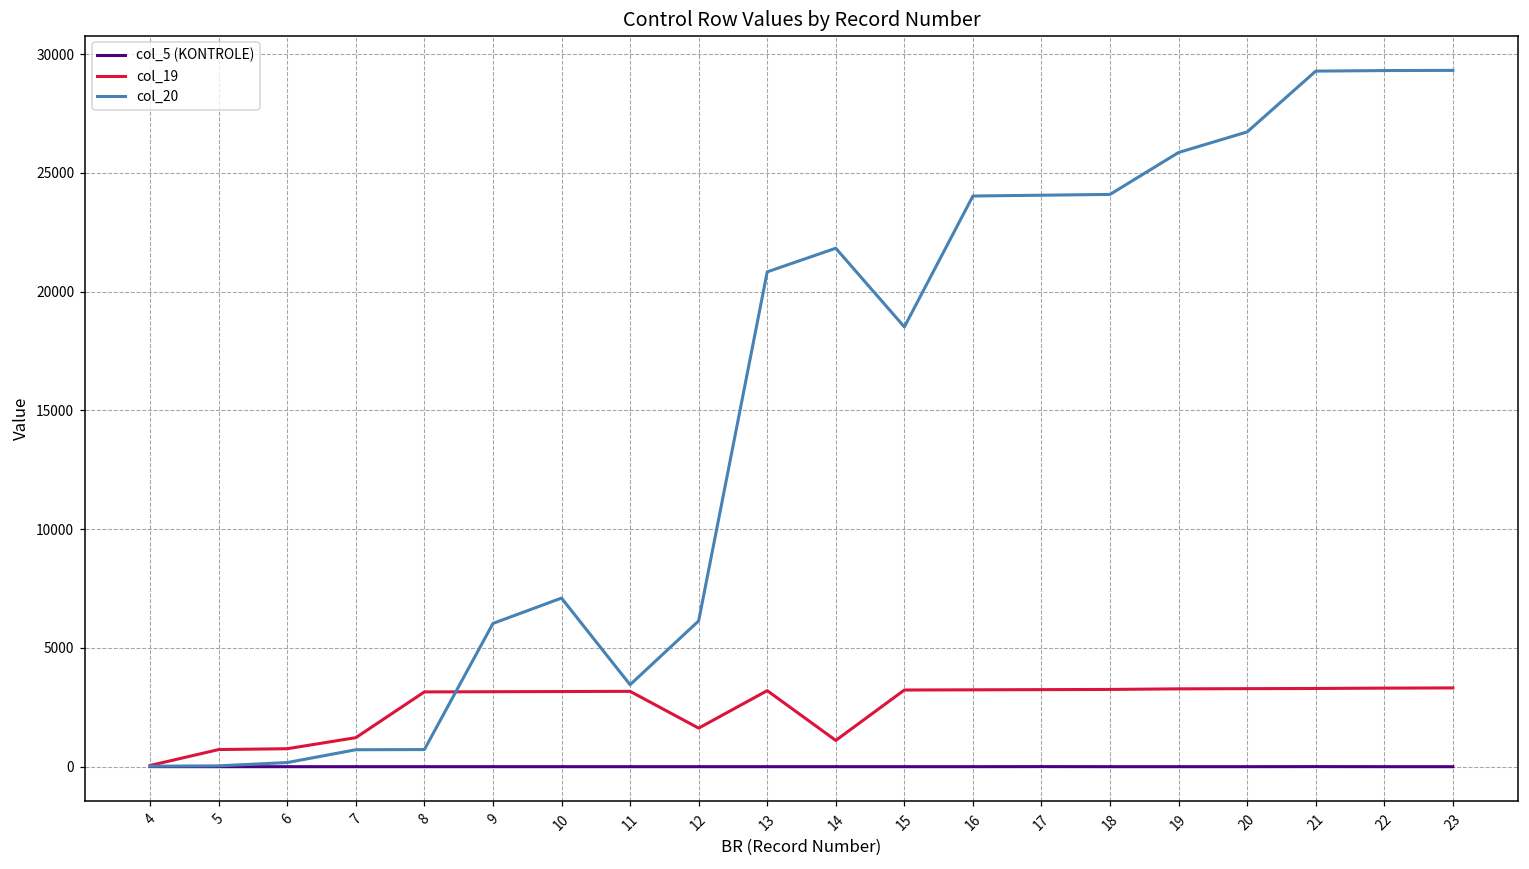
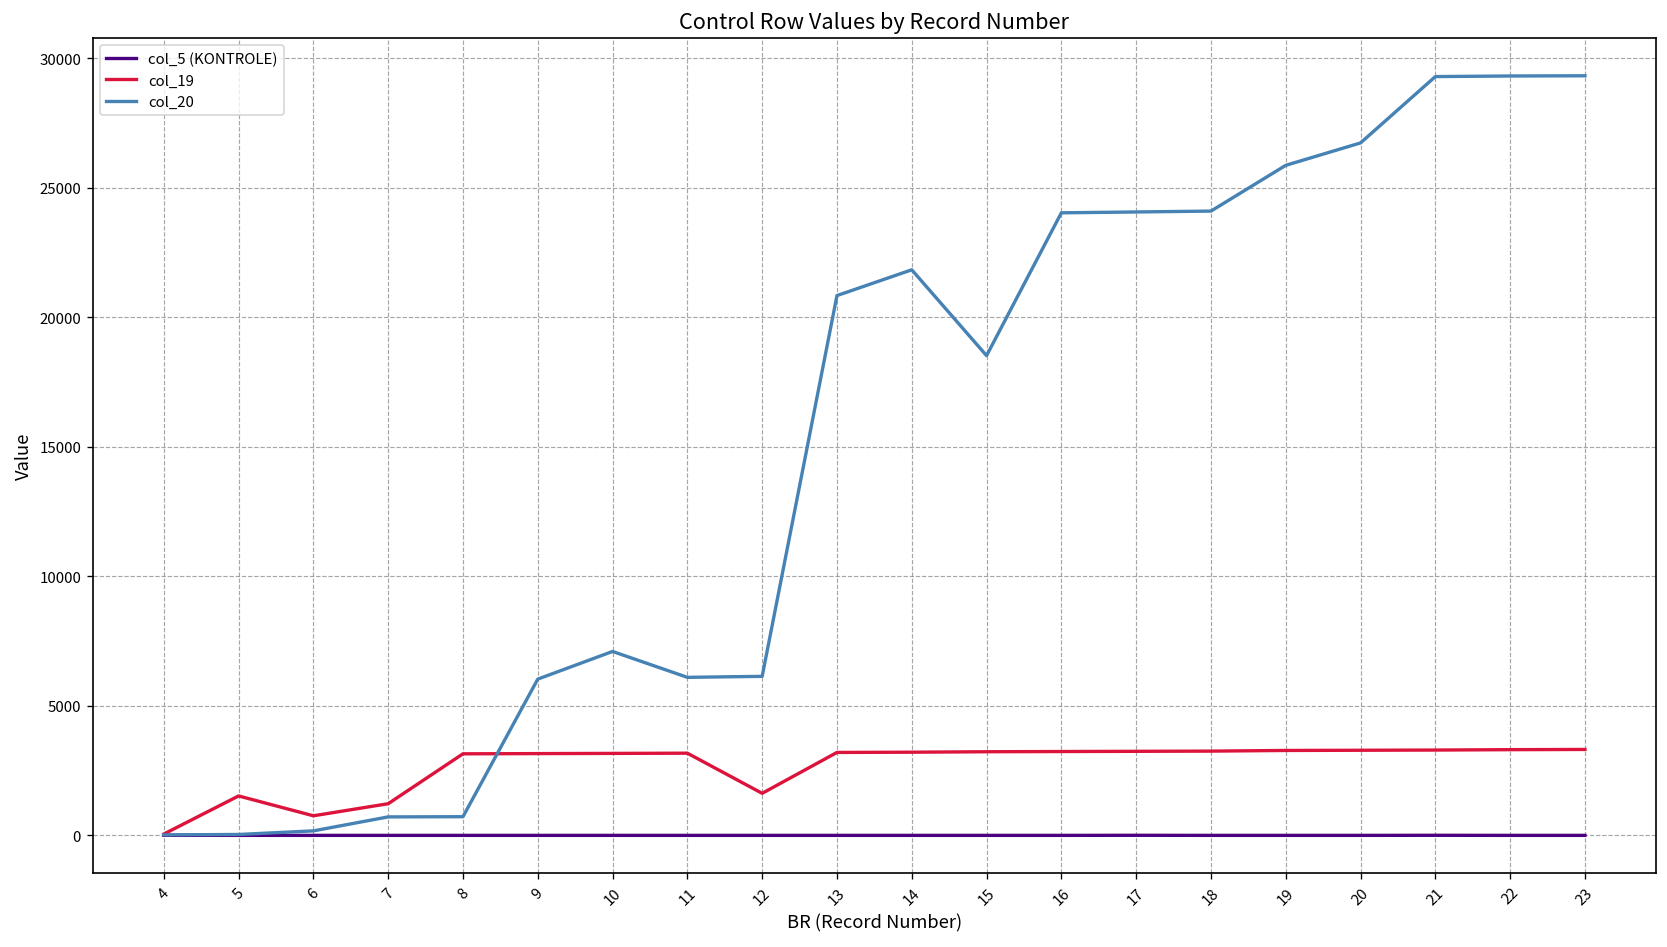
  {
    "col_5 (KONTROLE)": {
      "6": 0,
      "7": 0,
      "8": 0,
      "9": 0,
      "10": 0,
      "11": 0,
      "12": 0,
      "13": 0,
      "14": 0,
      "15": 0,
      "16": 0,
      "17": 0,
      "18": 0,
      "19": 0,
      "20": 0,
      "21": 0,
      "22": 0,
      "23": 0
    },
    "col_19": {
-     "5": 700,
+     "5": 1500,
      "6": 800,
      "7": 1200,
      "8": 3100,
      "9": 3200,
      "10": 3200,
      "11": 3200,
      "12": 1600,
      "13": 3200,
-     "14": 1100,
+     "14": 3200,
      "15": 3200,
      "16": 3200,
      "17": 3200,
      "18": 3300,
      "19": 3300,
      "20": 3300,
      "21": 3300,
      "22": 3300,
      "23": 3300
    },
    "col_20": {
      "6": 200,
      "7": 700,
      "8": 700,
      "9": 6000,
      "10": 7100,
-     "11": 3500,
+     "11": 6100,
      "12": 6100,
      "13": 20800,
      "14": 21800,
      "15": 18500,
      "16": 24000,
      "17": 24100,
      "18": 24100,
      "19": 25900,
      "20": 26700,
      "21": 29300,
      "22": 29300,
      "23": 29300
    }
  }
